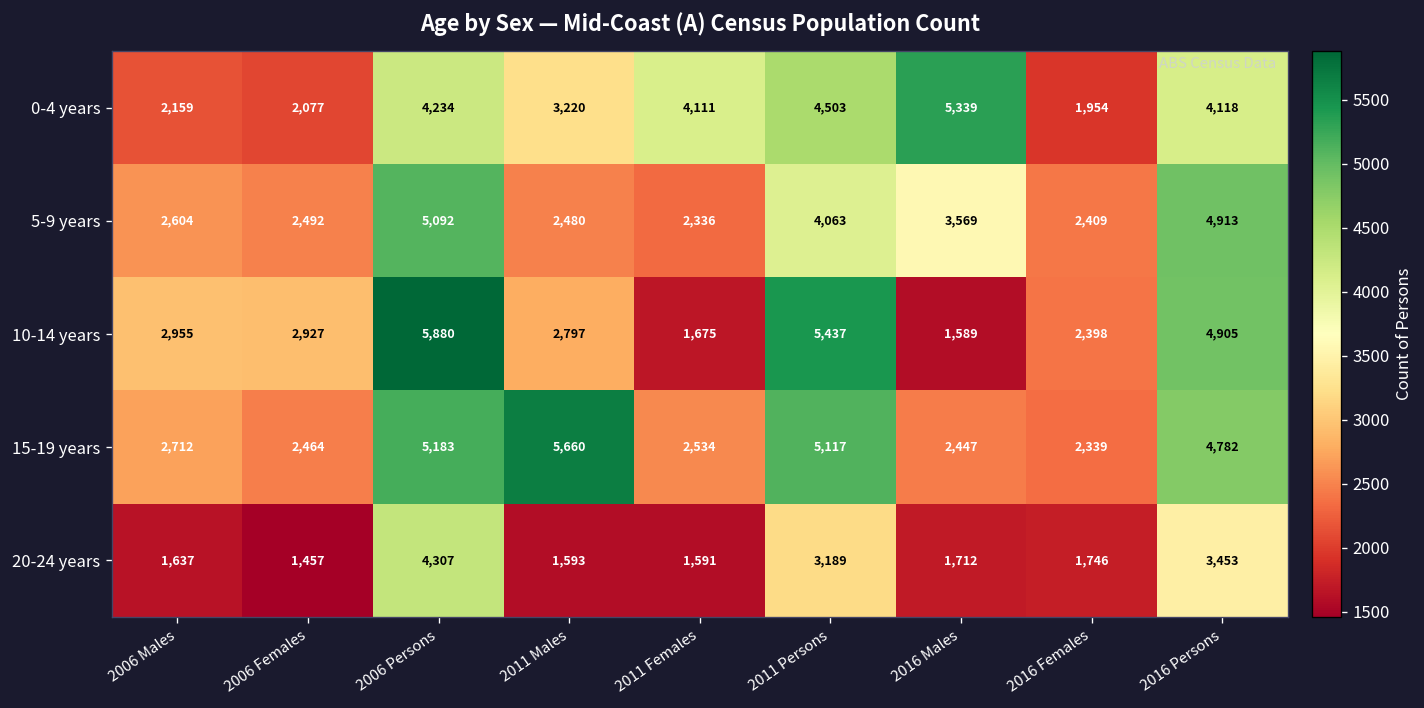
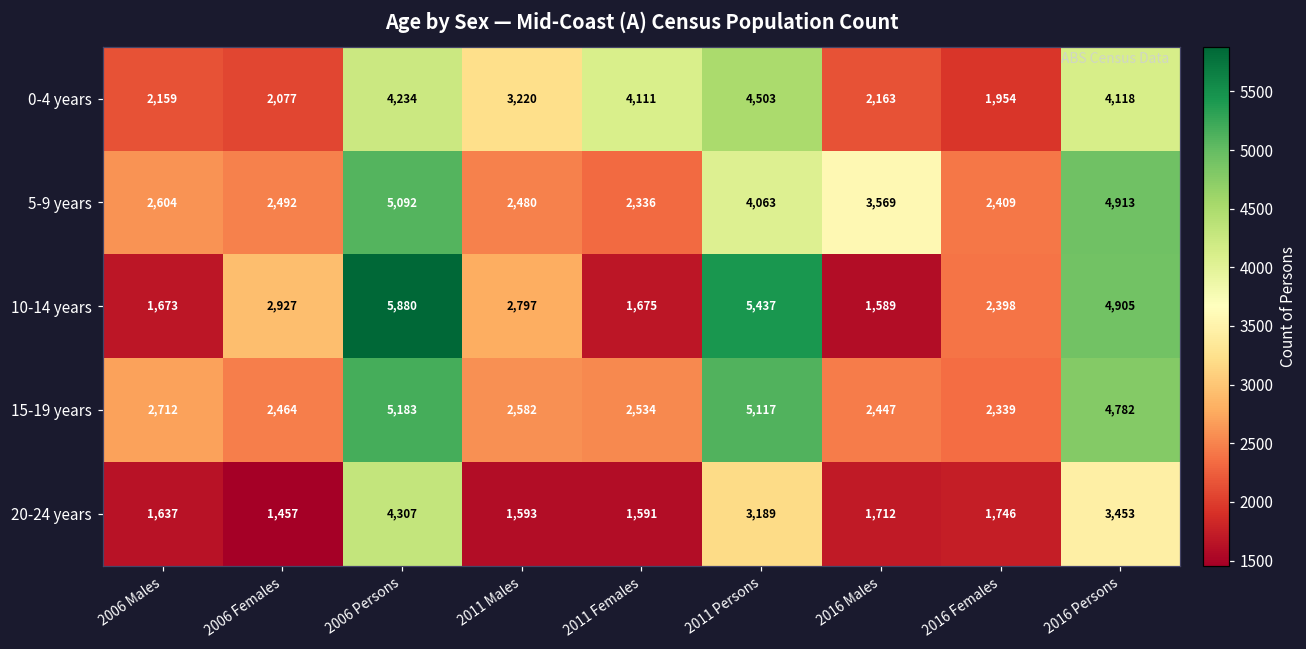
  {
    "0-4 years": {
      "2006 Males": "2,159",
      "2006 Females": "2,077",
      "2006 Persons": "4,234",
      "2011 Males": "3,220",
      "2011 Females": "4,111",
      "2011 Persons": "4,503",
-     "2016 Males": "5,339",
+     "2016 Males": "2,163",
      "2016 Females": "1,954"
    },
    "5-9 years": {
      "2006 Males": "2,604",
      "2006 Females": "2,492",
      "2006 Persons": "5,092",
      "2011 Males": "2,480",
      "2011 Females": "2,336",
      "2011 Persons": "4,063",
      "2016 Males": "3,569",
      "2016 Females": "2,409",
      "2016 Persons": "4,913"
    },
    "10-14 years": {
-     "2006 Males": "2,955",
+     "2006 Males": "1,673",
      "2006 Females": "2,927",
      "2006 Persons": "5,880",
      "2011 Males": "2,797",
      "2011 Females": "1,675",
      "2011 Persons": "5,437",
      "2016 Males": "1,589",
      "2016 Females": "2,398",
      "2016 Persons": "4,905"
    },
    "15-19 years": {
      "2006 Males": "2,712",
      "2006 Females": "2,464",
      "2006 Persons": "5,183",
-     "2011 Males": "5,660",
+     "2011 Males": "2,582",
      "2011 Females": "2,534",
      "2011 Persons": "5,117",
      "2016 Males": "2,447",
      "2016 Females": "2,339",
      "2016 Persons": "4,782"
    },
    "20-24 years": {
      "2006 Males": "1,637",
      "2006 Females": "1,457",
      "2006 Persons": "4,307",
      "2011 Males": "1,593",
      "2011 Females": "1,591",
      "2011 Persons": "3,189",
      "2016 Males": "1,712",
      "2016 Females": "1,746",
      "2016 Persons": "3,453"
    }
  }
